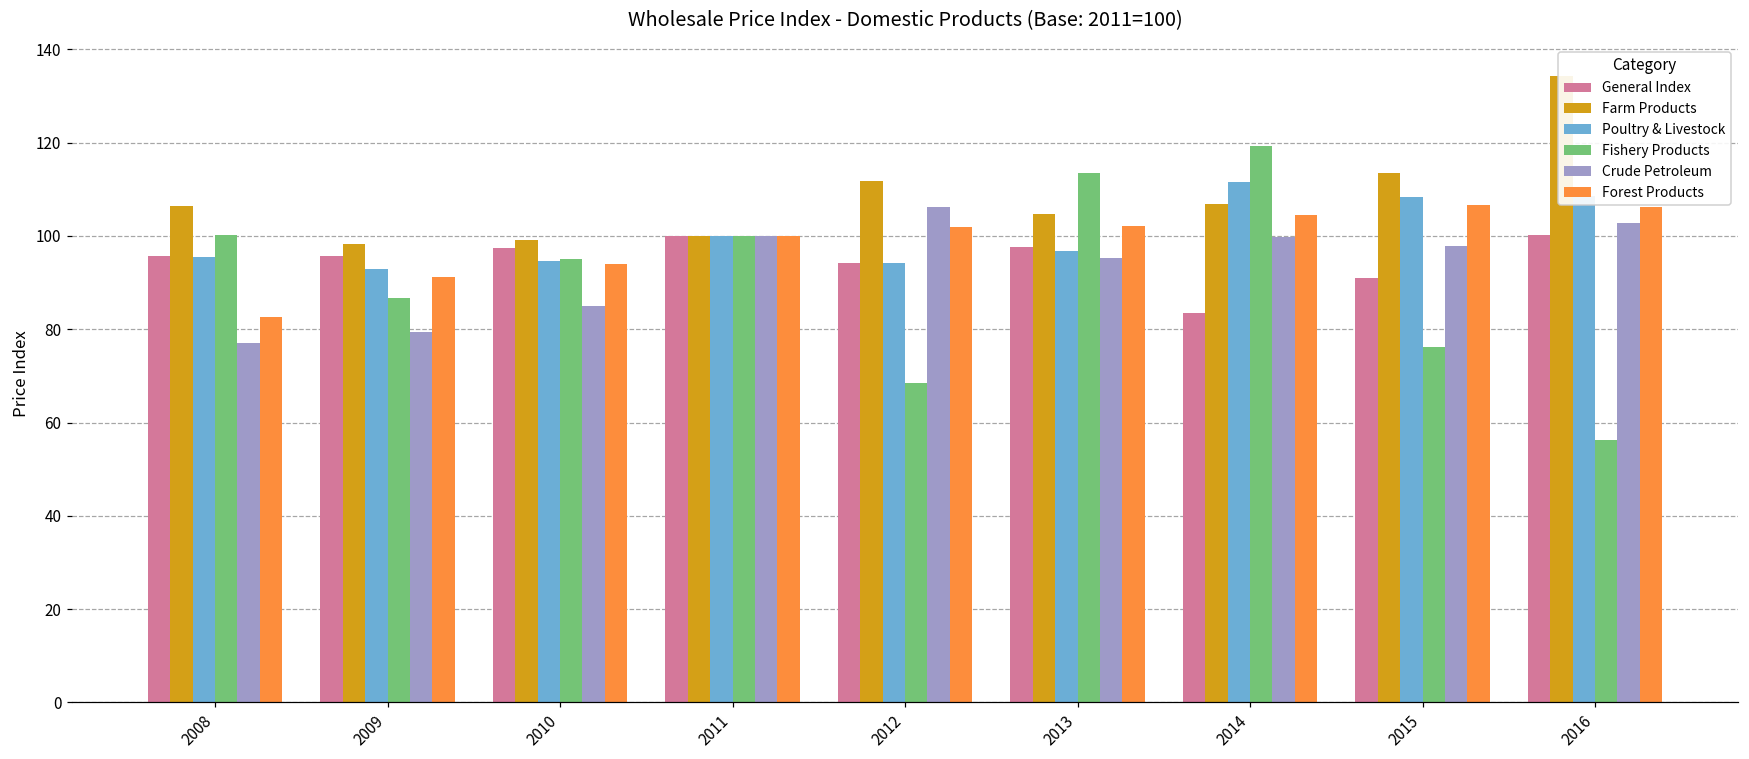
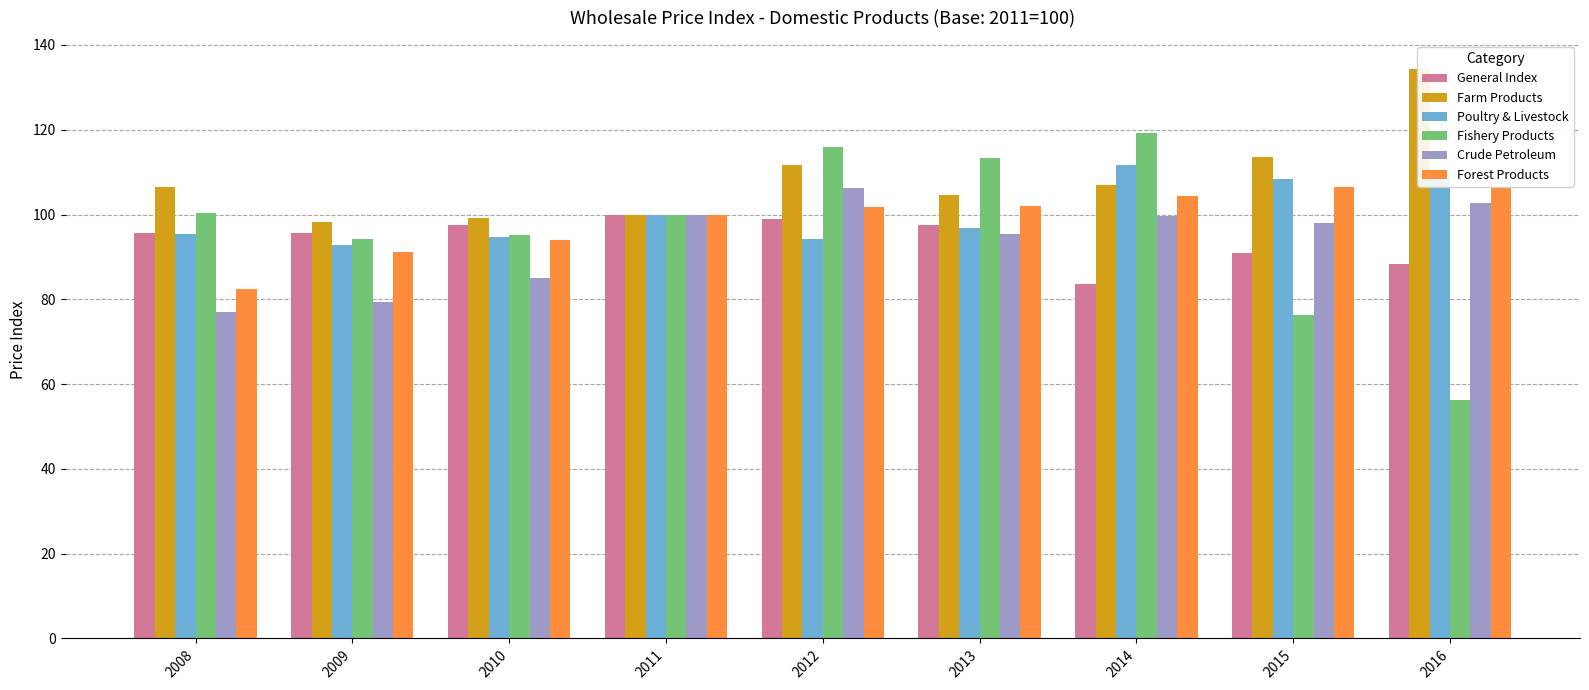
  {
    "General Index": {
      "2008": 96,
      "2009": 96,
      "2010": 98,
      "2011": 100,
-     "2012": 94,
+     "2012": 99,
      "2013": 98,
      "2014": 84,
      "2015": 91,
-     "2016": 100
+     "2016": 88
    },
    "Fishery Products": {
      "2008": 100,
-     "2009": 87,
+     "2009": 94,
      "2010": 95,
      "2011": 100,
-     "2012": 69,
+     "2012": 116,
      "2013": 113,
      "2014": 119,
      "2015": 76,
      "2016": 56
    }
  }
